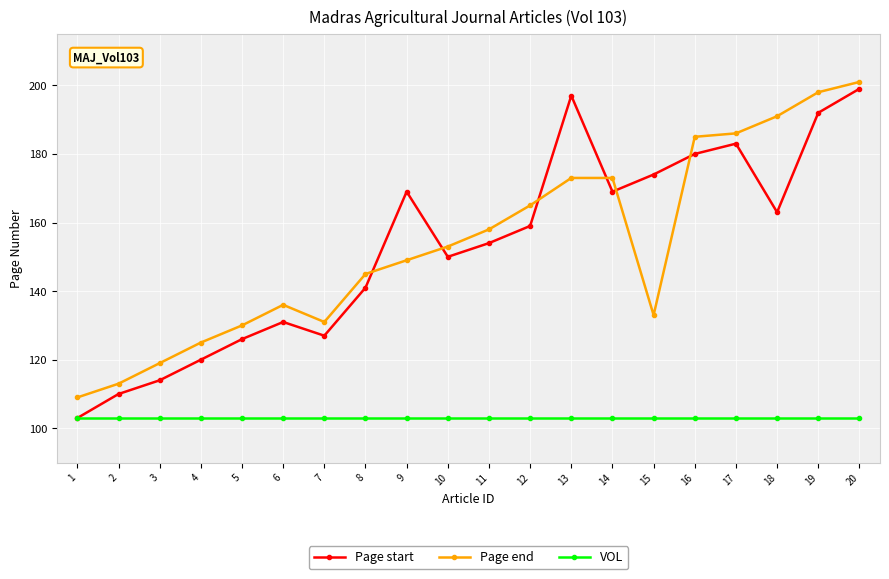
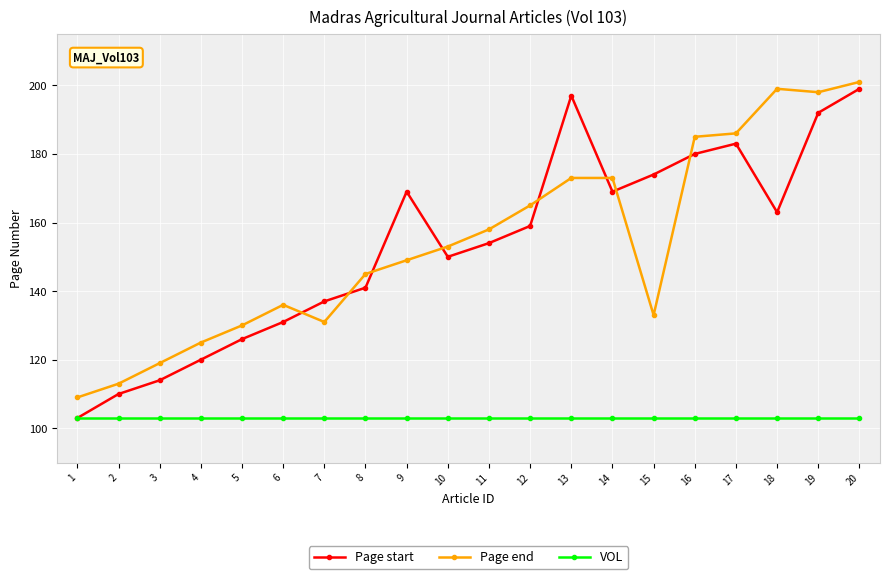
  {
    "Page start": {
      "2": 110,
      "3": 114,
      "4": 120,
      "5": 126,
      "6": 131,
-     "7": 127,
+     "7": 137,
      "8": 141,
      "9": 169,
      "10": 150,
      "11": 154,
      "12": 159,
      "13": 197,
      "14": 169,
      "15": 174,
      "16": 180,
      "17": 183,
      "18": 163,
      "19": 192,
      "20": 199
    },
    "Page end": {
      "1": 109,
      "2": 113,
      "3": 119,
      "4": 125,
      "5": 130,
      "6": 136,
      "7": 131,
      "8": 145,
      "9": 149,
      "10": 153,
      "11": 158,
      "12": 165,
      "13": 173,
      "14": 173,
      "15": 133,
      "16": 185,
      "17": 186,
-     "18": 191,
+     "18": 199,
      "19": 198,
      "20": 201
    },
    "VOL": {
      "2": 103,
      "3": 103,
      "4": 103,
      "5": 103,
      "6": 103,
      "7": 103,
      "8": 103,
      "9": 103,
      "10": 103,
      "11": 103,
      "12": 103,
      "13": 103,
      "14": 103,
      "15": 103,
      "16": 103,
      "17": 103,
      "18": 103,
      "19": 103,
      "20": 103
    }
  }
